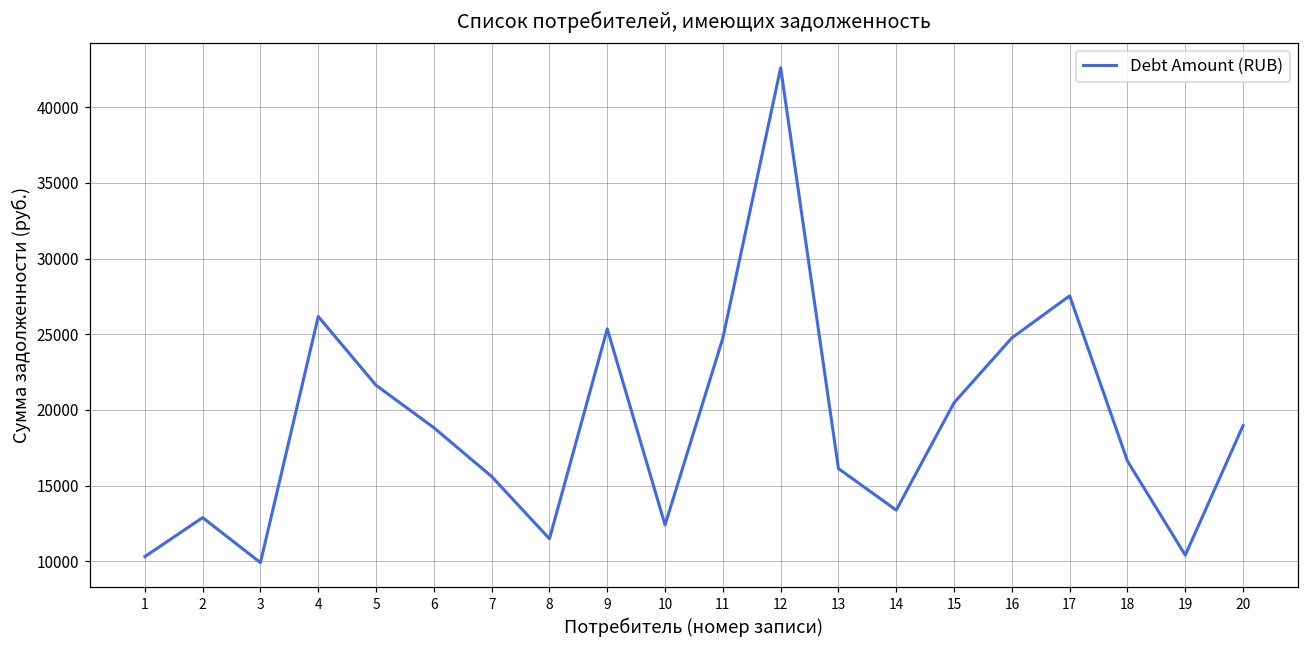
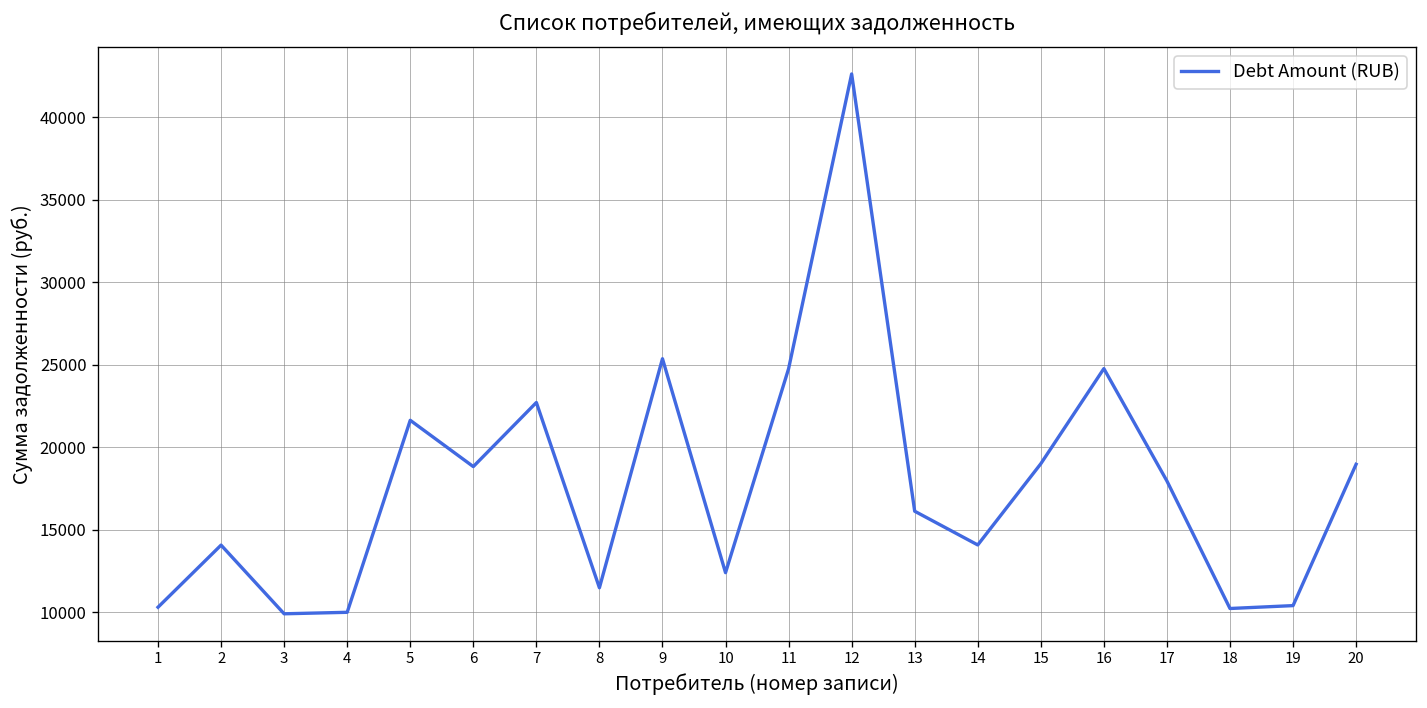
  {
    "1": 10300,
-   "2": 12900,
+   "2": 14100,
    "3": 9900,
-   "4": 26200,
+   "4": 10000,
    "5": 21600,
    "6": 18800,
-   "7": 15600,
+   "7": 22700,
    "8": 11500,
    "9": 25400,
    "10": 12400,
    "11": 24800,
    "12": 42600,
    "13": 16100,
-   "14": 13400,
-   "15": 20500,
+   "14": 14100,
+   "15": 19000,
    "16": 24800,
-   "17": 27500,
-   "18": 16600,
+   "17": 18000,
+   "18": 10200,
    "19": 10400,
    "20": 19000
  }
